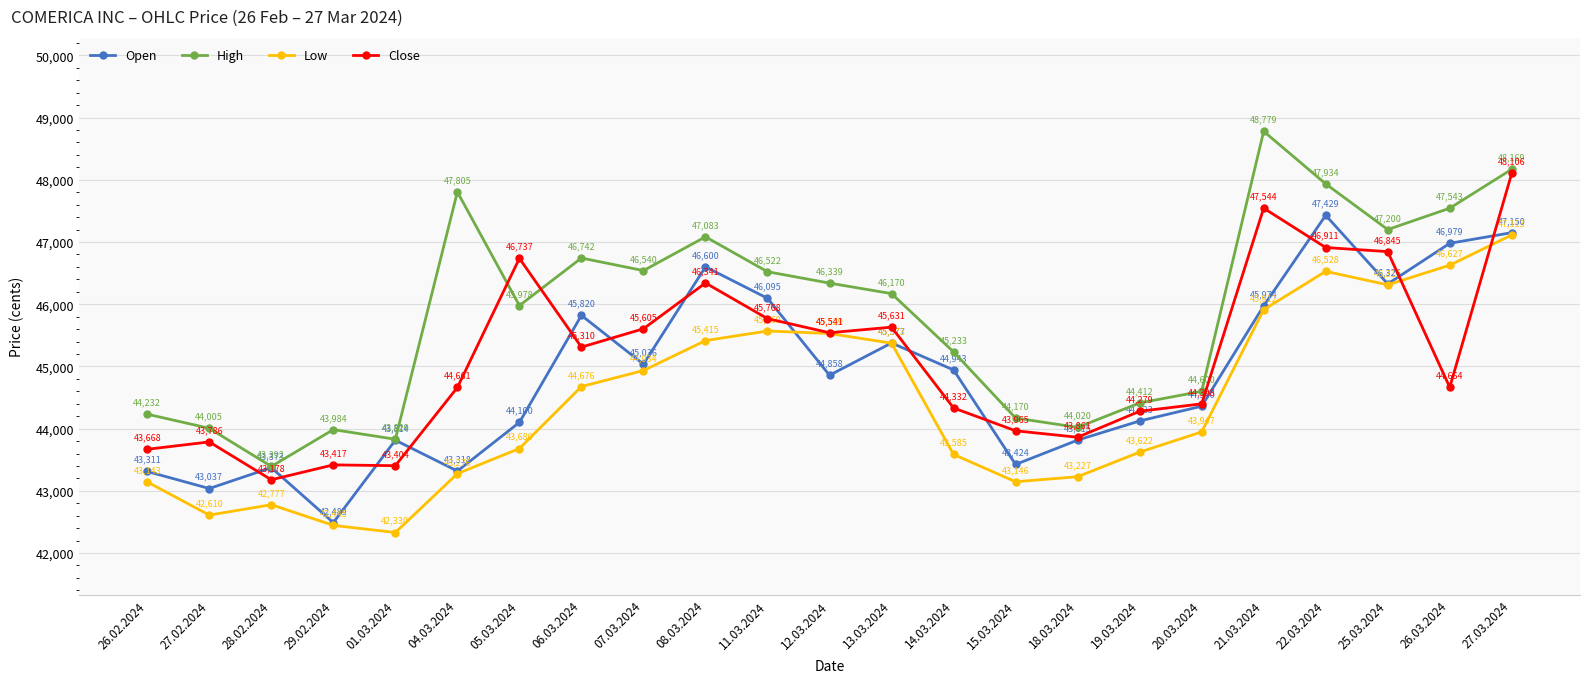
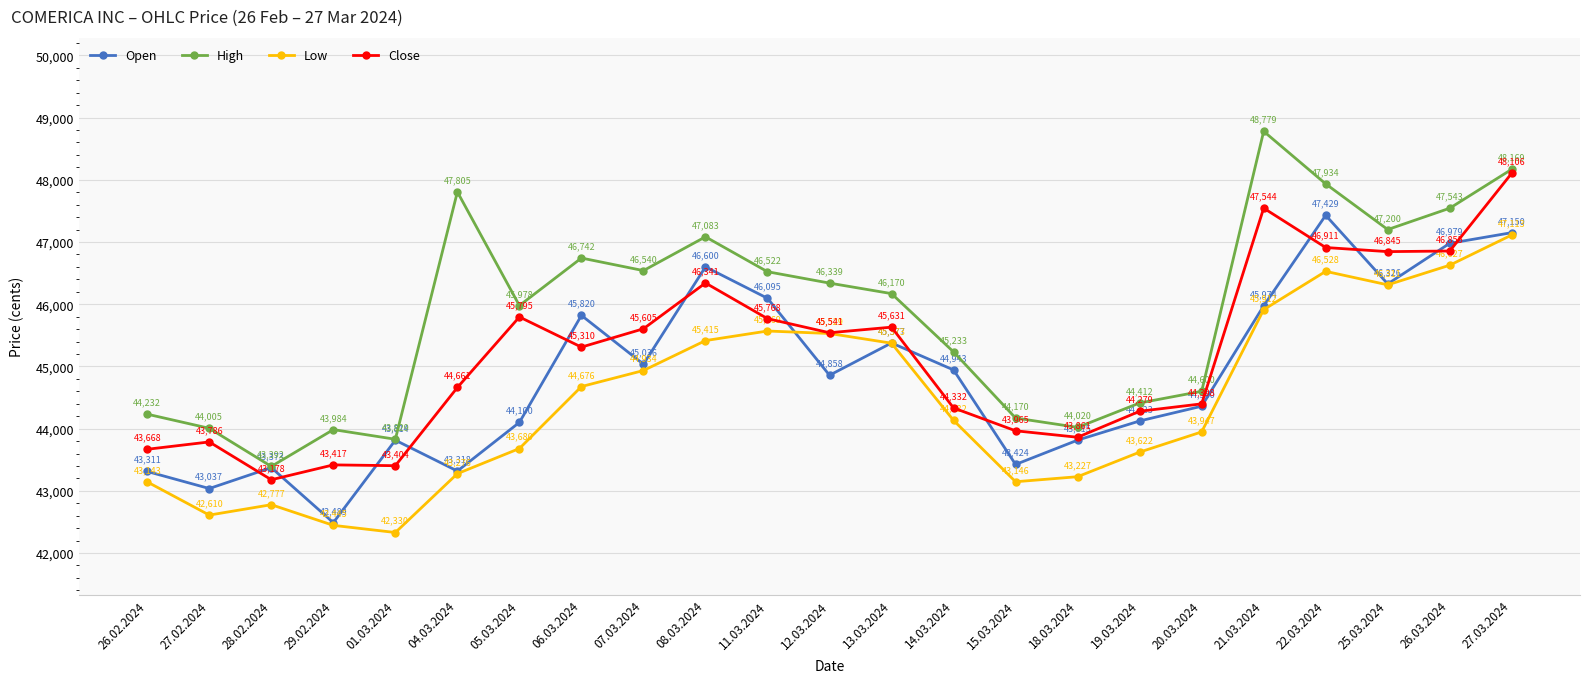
  {
    "Open": {
      "26.02.2024": "43,311",
      "27.02.2024": "43,037",
      "05.03.2024": "44,100",
      "06.03.2024": "45,820",
      "08.03.2024": "46,600",
      "11.03.2024": "46,095",
      "12.03.2024": "44,858",
      "15.03.2024": "43,424",
      "22.03.2024": "47,429",
      "26.03.2024": "46,979"
    },
    "High": {
      "26.02.2024": "44,232",
      "27.02.2024": "44,005",
      "29.02.2024": "43,984",
      "04.03.2024": "47,805",
      "05.03.2024": "45,978",
      "06.03.2024": "46,742",
      "07.03.2024": "46,540",
      "08.03.2024": "47,083",
      "11.03.2024": "46,522",
      "12.03.2024": "46,339",
      "13.03.2024": "46,170",
      "14.03.2024": "45,233",
      "15.03.2024": "44,170",
      "18.03.2024": "44,020",
      "19.03.2024": "44,412",
      "20.03.2024": "44,600",
      "21.03.2024": "48,779",
      "22.03.2024": "47,934",
      "25.03.2024": "47,200",
      "26.03.2024": "47,543"
    },
    "Low": {
      "27.02.2024": "42,610",
      "28.02.2024": "42,777",
      "01.03.2024": "42,330",
      "05.03.2024": "43,680",
      "06.03.2024": "44,676",
      "08.03.2024": "45,415",
-     "14.03.2024": "43,585",
+     "14.03.2024": "44,132",
      "18.03.2024": "43,227",
      "19.03.2024": "43,622",
      "20.03.2024": "43,947",
      "22.03.2024": "46,528",
      "26.03.2024": "46,627"
    },
    "Close": {
      "26.02.2024": "43,668",
      "29.02.2024": "43,417",
      "01.03.2024": "43,404",
      "04.03.2024": "44,661",
-     "05.03.2024": "46,737",
+     "05.03.2024": "45,795",
      "06.03.2024": "45,310",
      "07.03.2024": "45,605",
      "11.03.2024": "45,768",
      "13.03.2024": "45,631",
      "14.03.2024": "44,332",
      "21.03.2024": "47,544",
      "22.03.2024": "46,911",
      "25.03.2024": "46,845",
-     "26.03.2024": "44,664"
+     "26.03.2024": "46,855"
    }
  }
